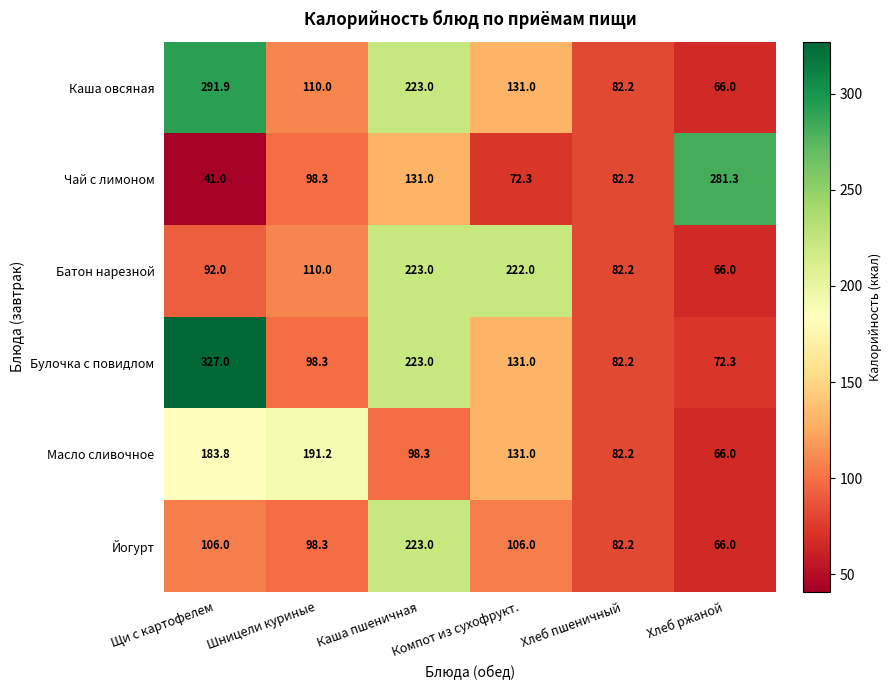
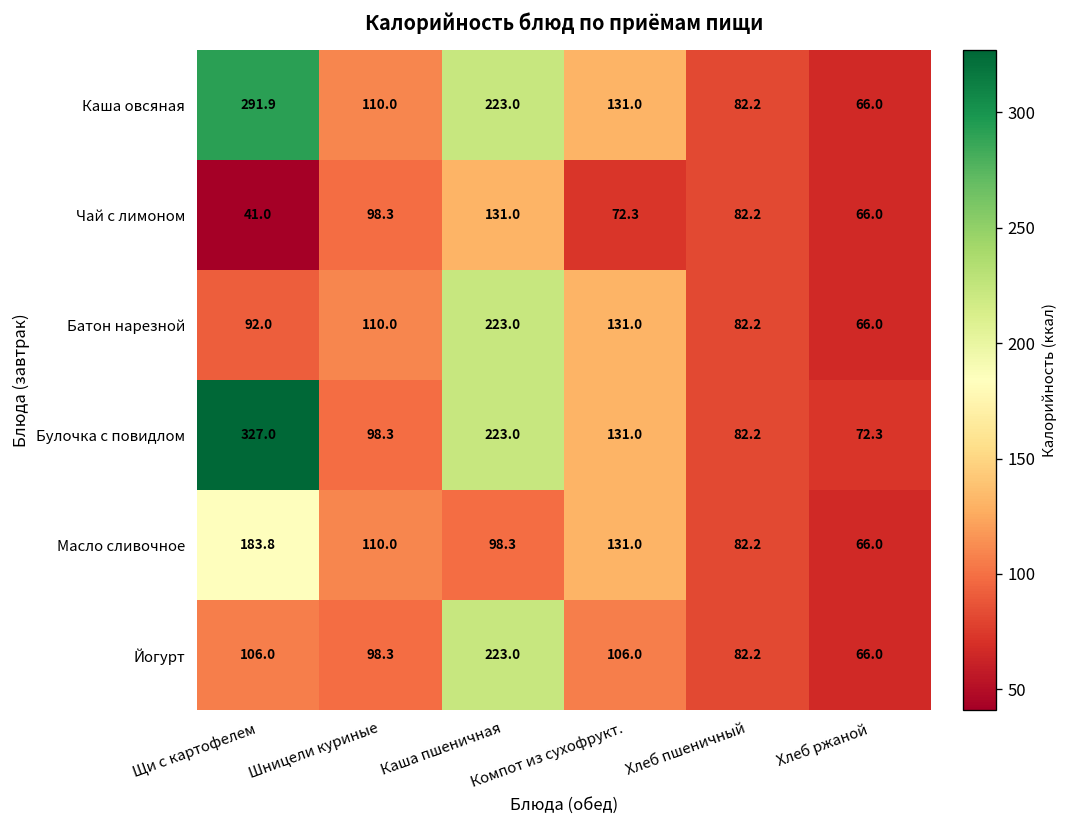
  {
    "Каша овсяная": {
      "Щи с картофелем": 291.9,
      "Шницели куриные": 110.0,
      "Каша пшеничная": 223.0,
      "Компот из сухофрукт.": 131.0,
      "Хлеб пшеничный": 82.2,
      "Хлеб ржаной": 66.0
    },
    "Чай с лимоном": {
      "Щи с картофелем": 41.0,
      "Шницели куриные": 98.3,
      "Каша пшеничная": 131.0,
      "Компот из сухофрукт.": 72.3,
      "Хлеб пшеничный": 82.2,
-     "Хлеб ржаной": 281.3
+     "Хлеб ржаной": 66.0
    },
    "Батон нарезной": {
      "Щи с картофелем": 92.0,
      "Шницели куриные": 110.0,
      "Каша пшеничная": 223.0,
-     "Компот из сухофрукт.": 222.0,
+     "Компот из сухофрукт.": 131.0,
      "Хлеб пшеничный": 82.2,
      "Хлеб ржаной": 66.0
    },
    "Булочка с повидлом": {
      "Щи с картофелем": 327.0,
      "Шницели куриные": 98.3,
      "Каша пшеничная": 223.0,
      "Компот из сухофрукт.": 131.0,
      "Хлеб пшеничный": 82.2,
      "Хлеб ржаной": 72.3
    },
    "Масло сливочное": {
      "Щи с картофелем": 183.8,
-     "Шницели куриные": 191.2,
+     "Шницели куриные": 110.0,
      "Каша пшеничная": 98.3,
      "Компот из сухофрукт.": 131.0,
      "Хлеб пшеничный": 82.2,
      "Хлеб ржаной": 66.0
    },
    "Йогурт": {
      "Щи с картофелем": 106.0,
      "Шницели куриные": 98.3,
      "Каша пшеничная": 223.0,
      "Компот из сухофрукт.": 106.0,
      "Хлеб пшеничный": 82.2,
      "Хлеб ржаной": 66.0
    }
  }
